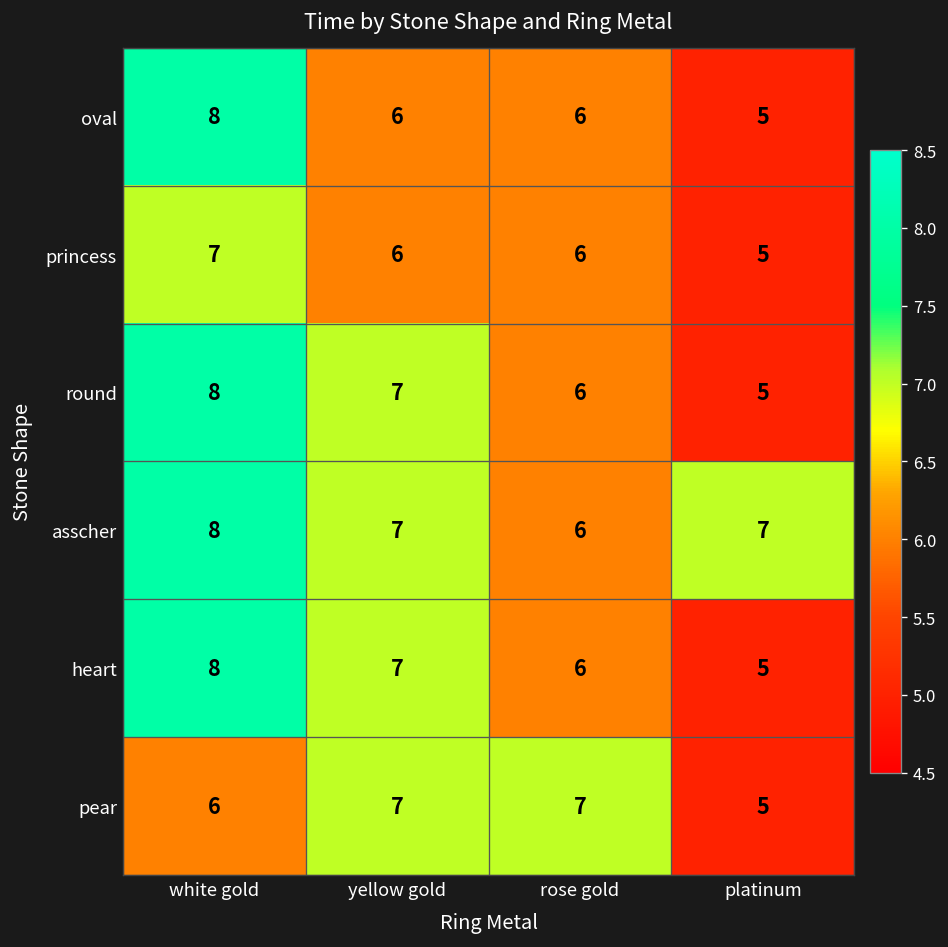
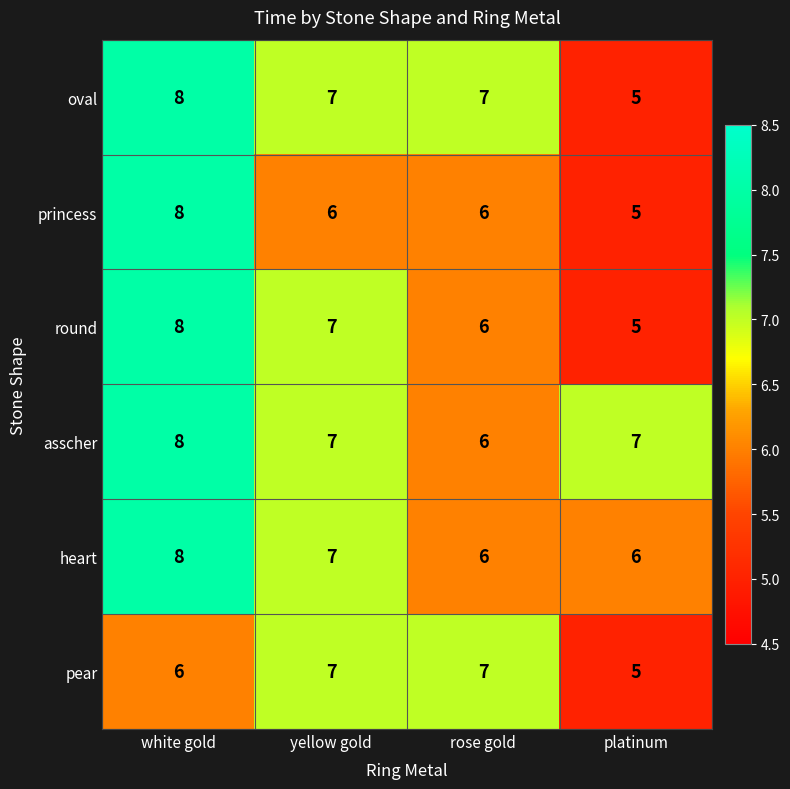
  {
    "oval": {
      "white gold": 8,
-     "yellow gold": 6,
-     "rose gold": 6,
+     "yellow gold": 7,
+     "rose gold": 7,
      "platinum": 5
    },
    "princess": {
-     "white gold": 7,
+     "white gold": 8,
      "yellow gold": 6,
      "rose gold": 6,
      "platinum": 5
    },
    "round": {
      "white gold": 8,
      "yellow gold": 7,
      "rose gold": 6,
      "platinum": 5
    },
    "asscher": {
      "white gold": 8,
      "yellow gold": 7,
      "rose gold": 6,
      "platinum": 7
    },
    "heart": {
      "white gold": 8,
      "yellow gold": 7,
      "rose gold": 6,
-     "platinum": 5
+     "platinum": 6
    },
    "pear": {
      "white gold": 6,
      "yellow gold": 7,
      "rose gold": 7,
      "platinum": 5
    }
  }
